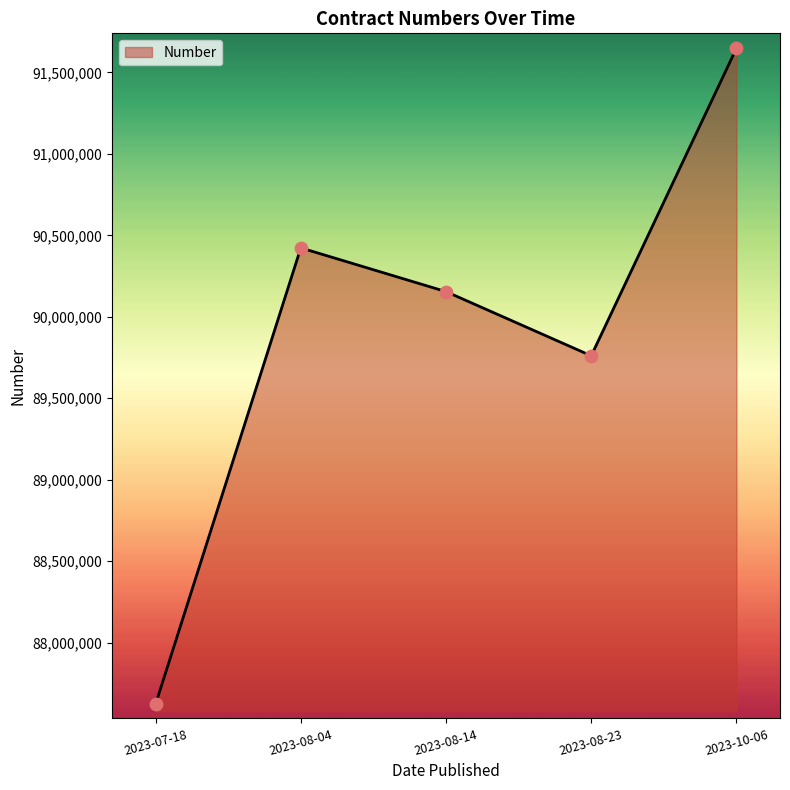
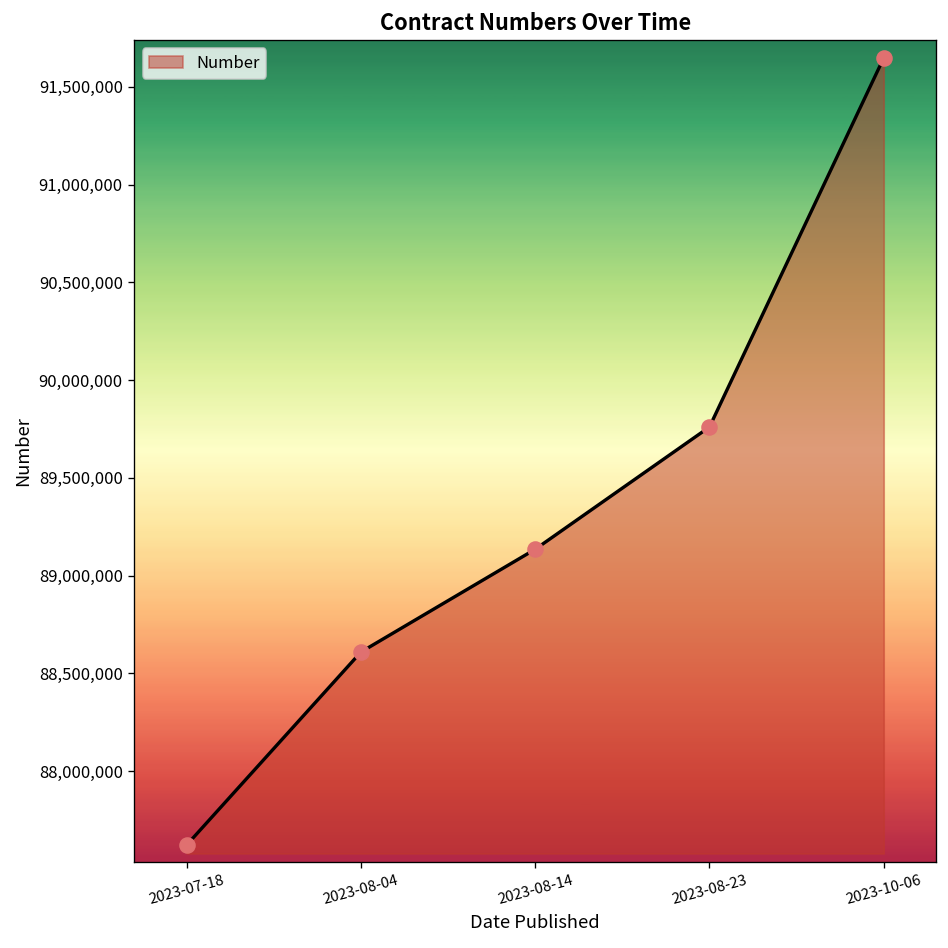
  {
    "2023-07-18": "87,620,000",
-   "2023-08-04": "90,420,000",
-   "2023-08-14": "90,150,000",
+   "2023-08-04": "88,610,000",
+   "2023-08-14": "89,140,000",
    "2023-08-23": "89,760,000",
    "2023-10-06": "91,650,000"
  }
